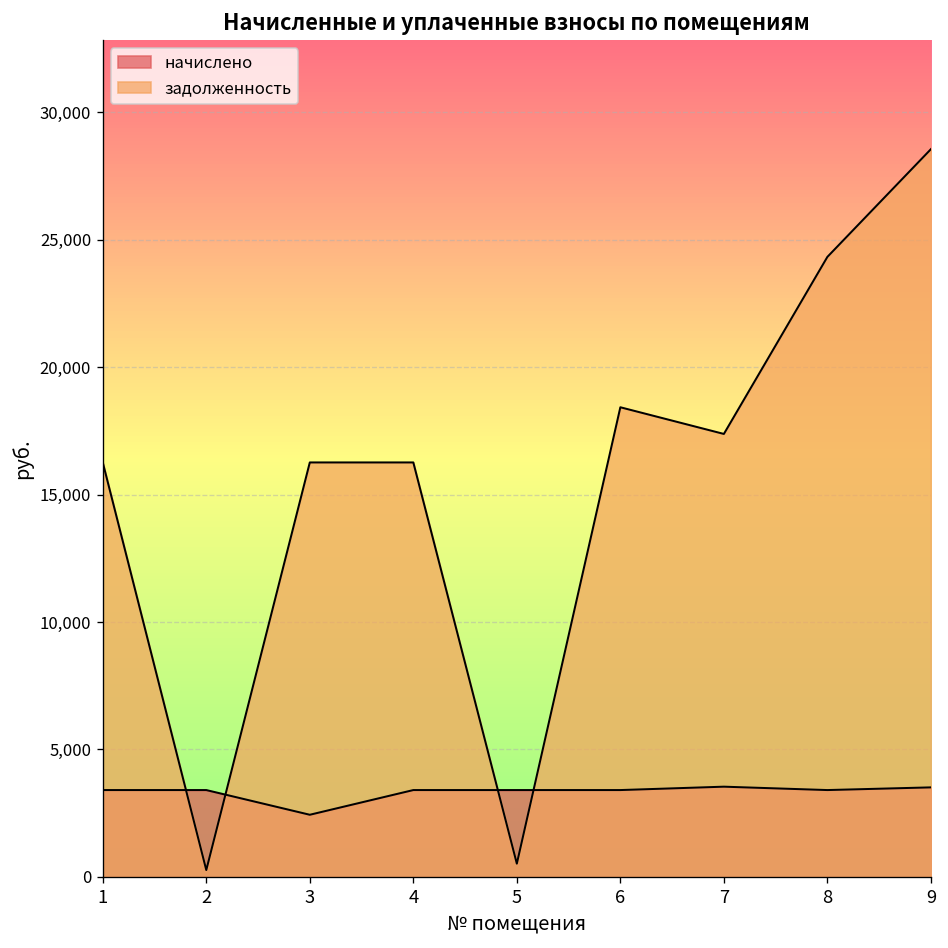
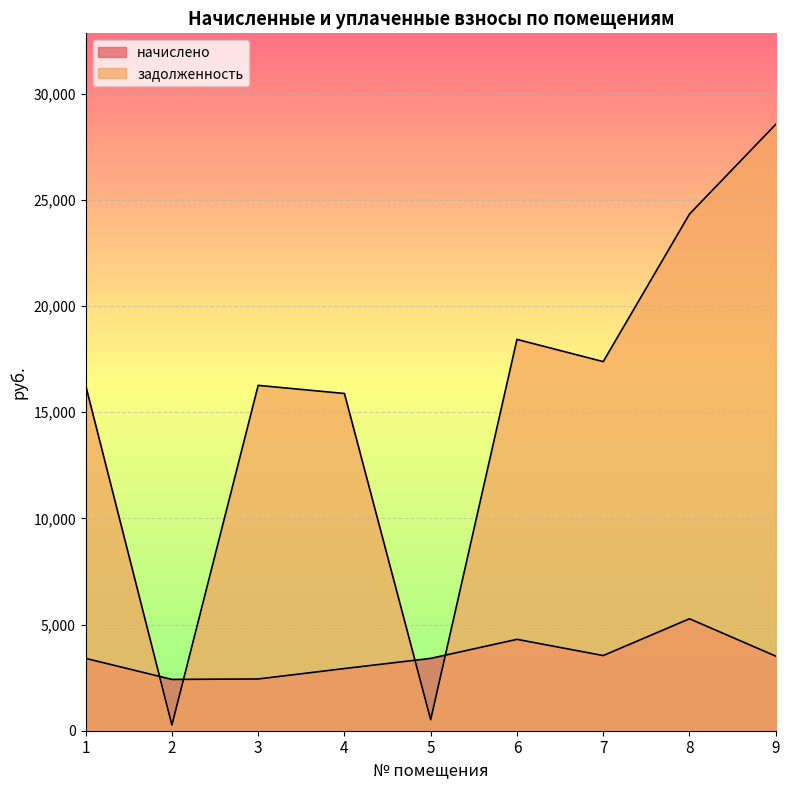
  {
    "начислено": {
      "1": "3,400",
-     "2": "3,400",
+     "2": "2,400",
      "3": "2,400",
-     "4": "3,400",
+     "4": "2,900",
      "5": "3,400",
-     "6": "3,400",
+     "6": "4,300",
      "7": "3,500",
-     "8": "3,400",
+     "8": "5,300",
      "9": "3,500"
    },
    "задолженность": {
      "1": "16,300",
      "2": "300",
      "3": "16,300",
-     "4": "16,300",
+     "4": "15,900",
      "5": "500",
      "6": "18,400",
      "7": "17,400",
      "8": "24,300",
      "9": "28,600"
    }
  }
